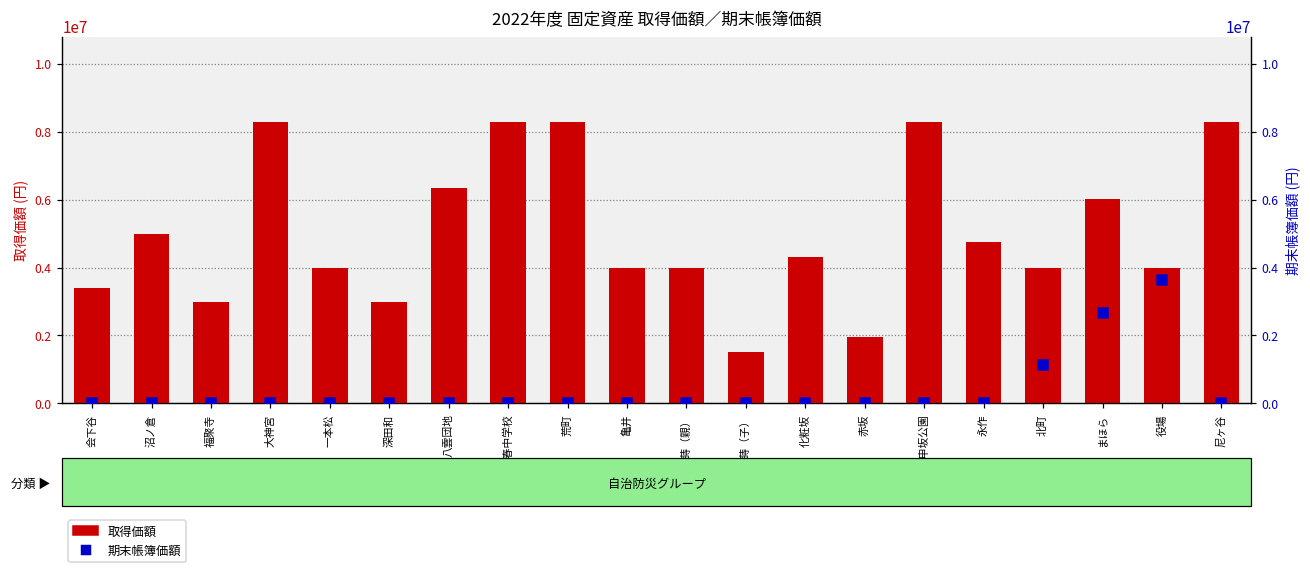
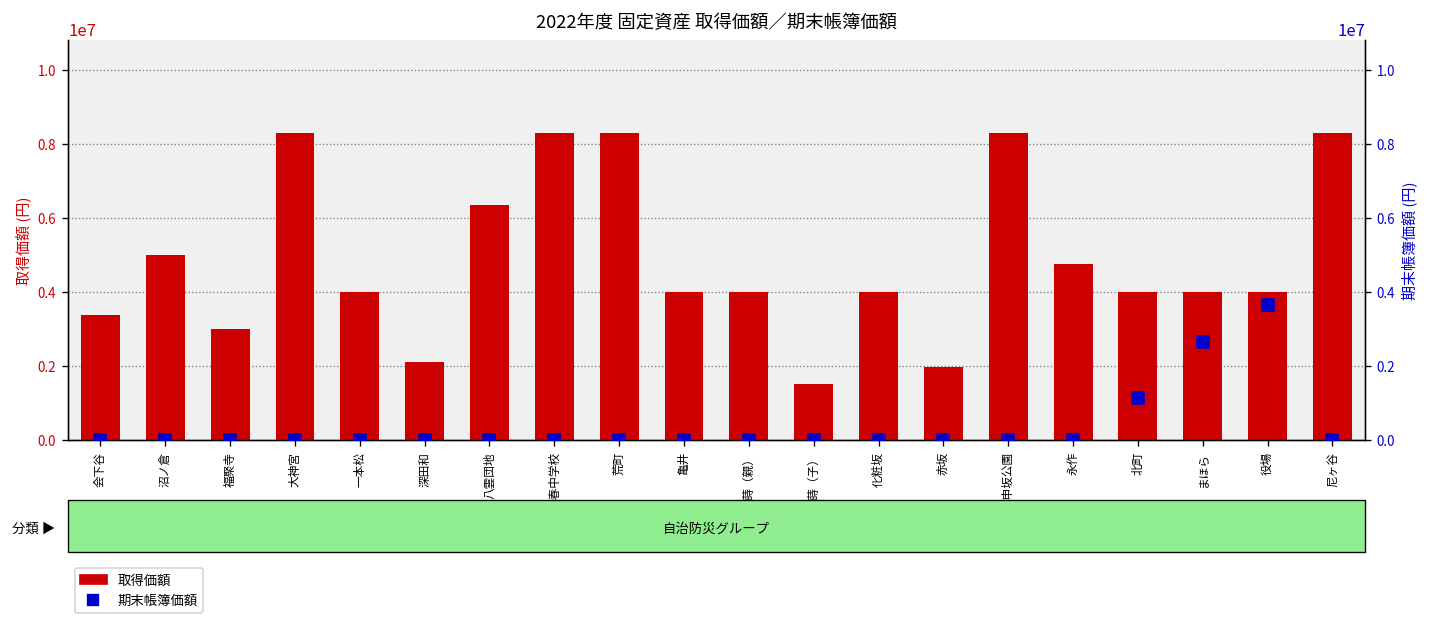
  {
    "取得価額": {
      "会下谷": 3400000,
      "沼ノ倉": 5000000,
      "福聚寺": 3000000,
      "大神宮": 8300000,
      "一本松": 4000000,
-     "深田和": 3000000,
+     "深田和": 2100000,
      "八雲団地": 6400000,
      "三春中学校": 8300000,
      "荒町": 8300000,
      "亀井": 4000000,
      "六升蒔（親）": 4000000,
      "六升蒔（子）": 1500000,
-     "化粧坂": 4300000,
+     "化粧坂": 4000000,
      "赤坂": 2000000,
      "庚申坂公園": 8300000,
      "永作": 4800000,
      "北町": 4000000,
-     "まほら": 6000000,
+     "まほら": 4000000,
      "役場": 4000000,
      "尼ヶ谷": 8300000
    }
  }
